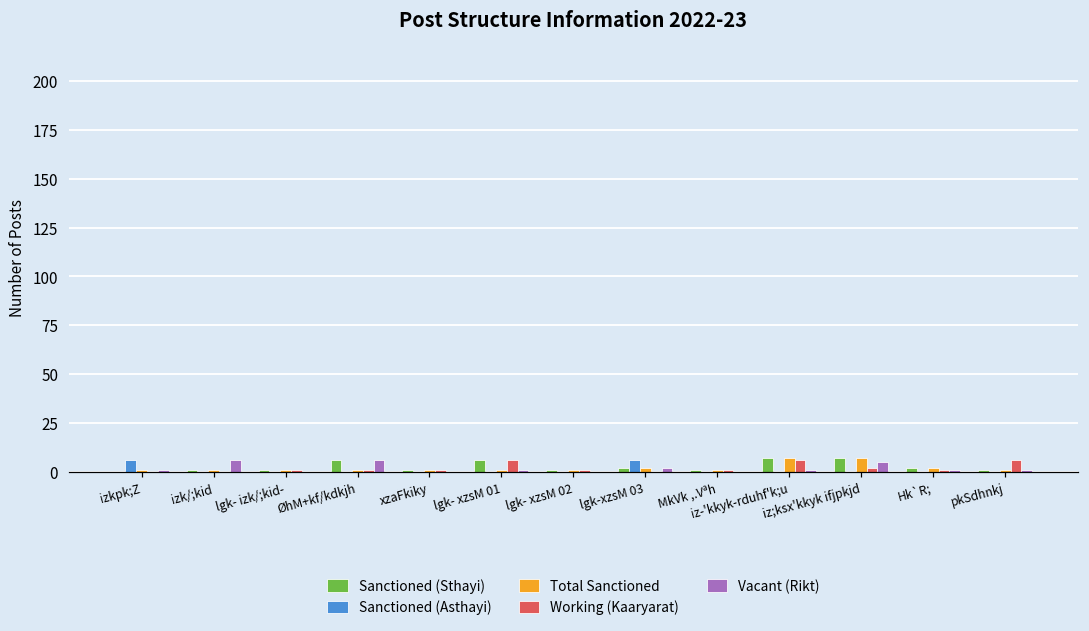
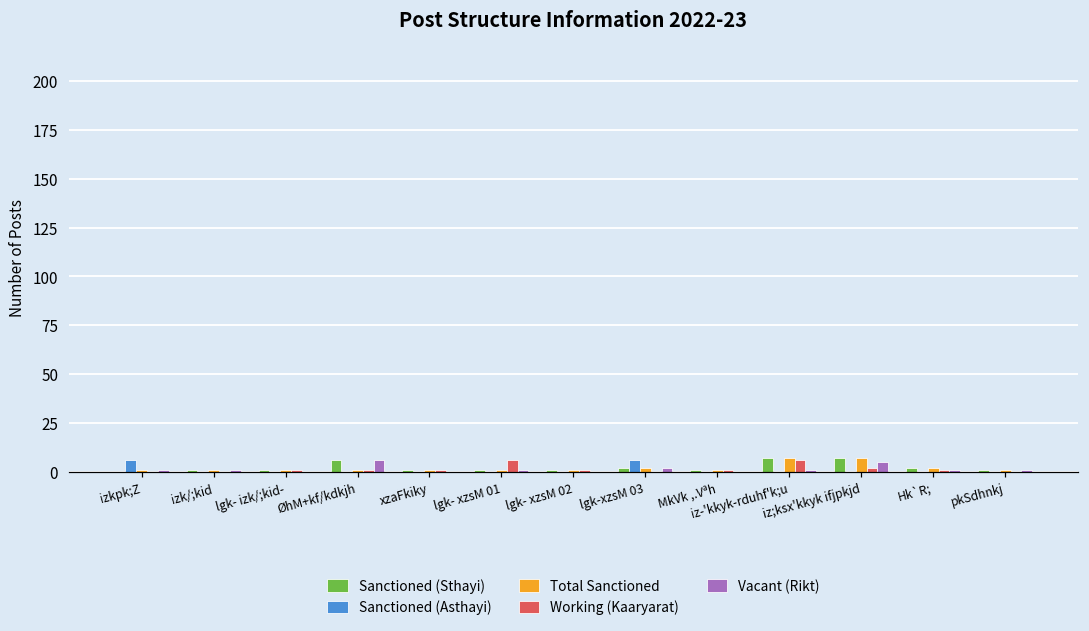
  {
    "Sanctioned (Sthayi)": {
      "izkpk;Z": 0,
      "ØhM+kf/kdkjh": 6,
-     "lgk- xzsM 01": 6,
+     "lgk- xzsM 01": 1,
      "lgk-xzsM 03": 2,
      "iz-'kkyk-rduhf'k;u": 7,
      "iz;ksx'kkyk ifjpkjd": 7,
      "Hk`R;": 2
    },
    "Sanctioned (Asthayi)": {
      "izkpk;Z": 6,
      "izk/;kid": 0,
      "lgk- izk/;kid-": 0,
      "ØhM+kf/kdkjh": 0,
      "xzaFkiky": 0,
      "lgk- xzsM 01": 0,
      "lgk- xzsM 02": 0,
      "lgk-xzsM 03": 6,
      "MkVk ,.Vªh": 0,
      "iz-'kkyk-rduhf'k;u": 0,
      "iz;ksx'kkyk ifjpkjd": 0,
      "Hk`R;": 0,
      "pkSdhnkj": 0
    },
    "Total Sanctioned": {
      "lgk-xzsM 03": 2,
      "iz-'kkyk-rduhf'k;u": 7,
      "iz;ksx'kkyk ifjpkjd": 7,
      "Hk`R;": 2
    },
    "Working (Kaaryarat)": {
      "izkpk;Z": 0,
      "izk/;kid": 0,
      "lgk- xzsM 01": 6,
      "lgk-xzsM 03": 0,
      "iz-'kkyk-rduhf'k;u": 6,
      "iz;ksx'kkyk ifjpkjd": 2,
-     "pkSdhnkj": 6
+     "pkSdhnkj": 0
    },
    "Vacant (Rikt)": {
-     "izk/;kid": 6,
+     "izk/;kid": 1,
      "lgk- izk/;kid-": 0,
      "ØhM+kf/kdkjh": 6,
      "xzaFkiky": 0,
      "lgk- xzsM 02": 0,
      "lgk-xzsM 03": 2,
      "MkVk ,.Vªh": 0,
      "iz;ksx'kkyk ifjpkjd": 5
    }
  }
